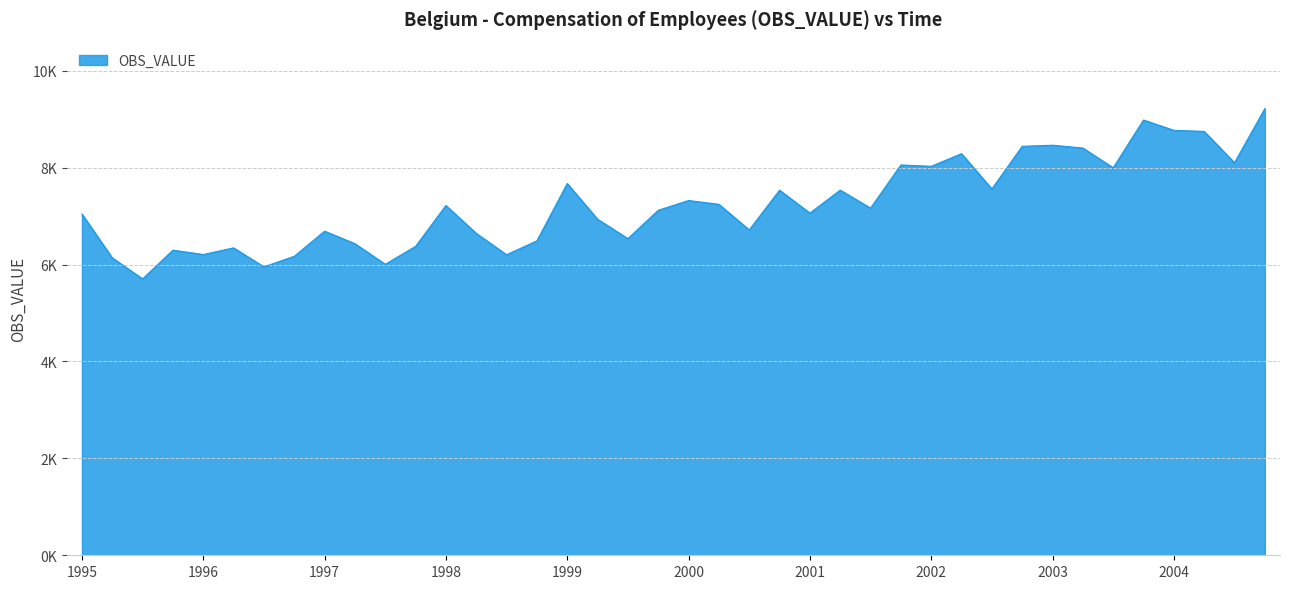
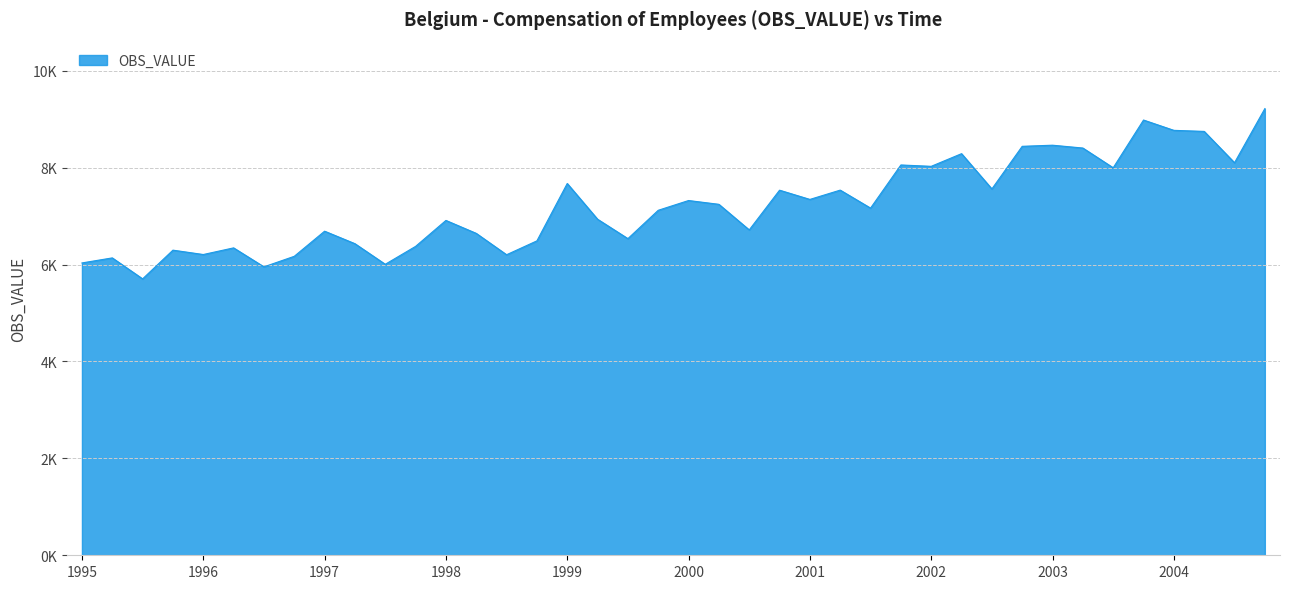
  {
-   "1995": 7000,
+   "1995": 6000,
    "1996": 6200,
    "1997": 6700,
-   "1998": 7200,
+   "1998": 6900,
    "1999": 7700,
    "2000": 7300,
-   "2001": 7100,
+   "2001": 7300,
    "2002": 8000,
    "2003": 8500,
    "2004": 8800
  }
